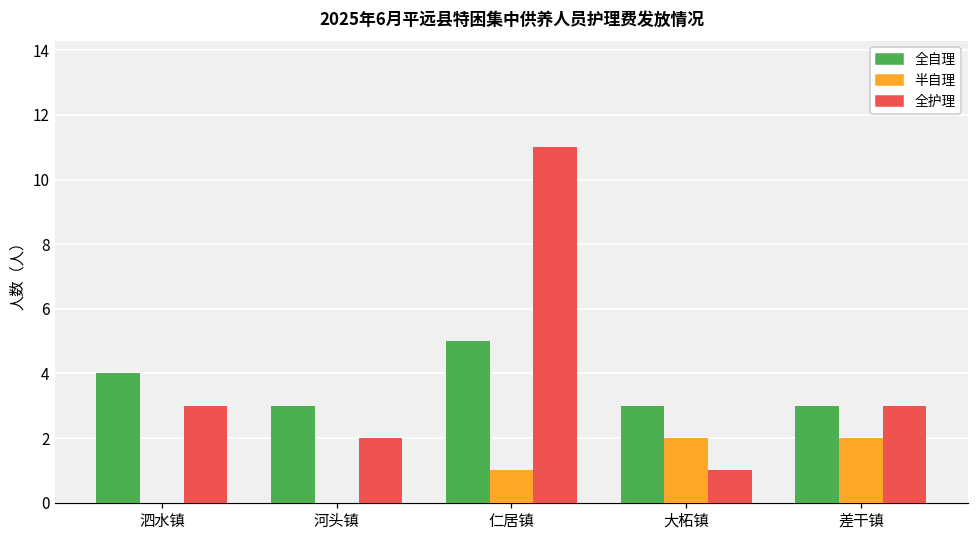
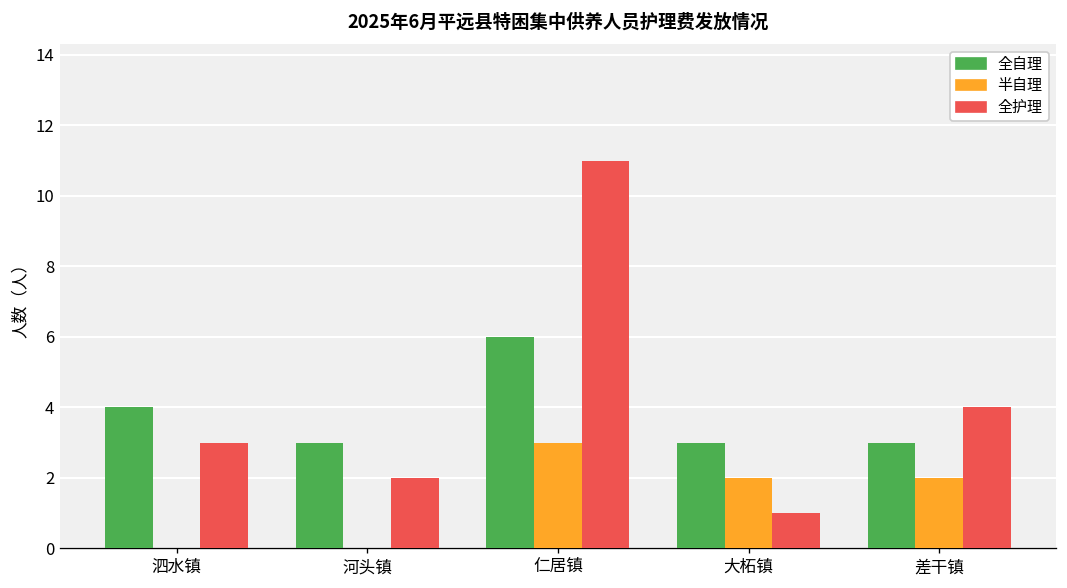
  {
    "全自理": {
      "泗水镇": 4,
      "河头镇": 3,
-     "仁居镇": 5,
+     "仁居镇": 6,
      "大柘镇": 3,
      "差干镇": 3
    },
    "半自理": {
      "泗水镇": 0,
      "河头镇": 0,
-     "仁居镇": 1,
+     "仁居镇": 3,
      "大柘镇": 2,
      "差干镇": 2
    },
    "全护理": {
      "泗水镇": 3,
      "河头镇": 2,
      "仁居镇": 11,
      "大柘镇": 1,
-     "差干镇": 3
+     "差干镇": 4
    }
  }
